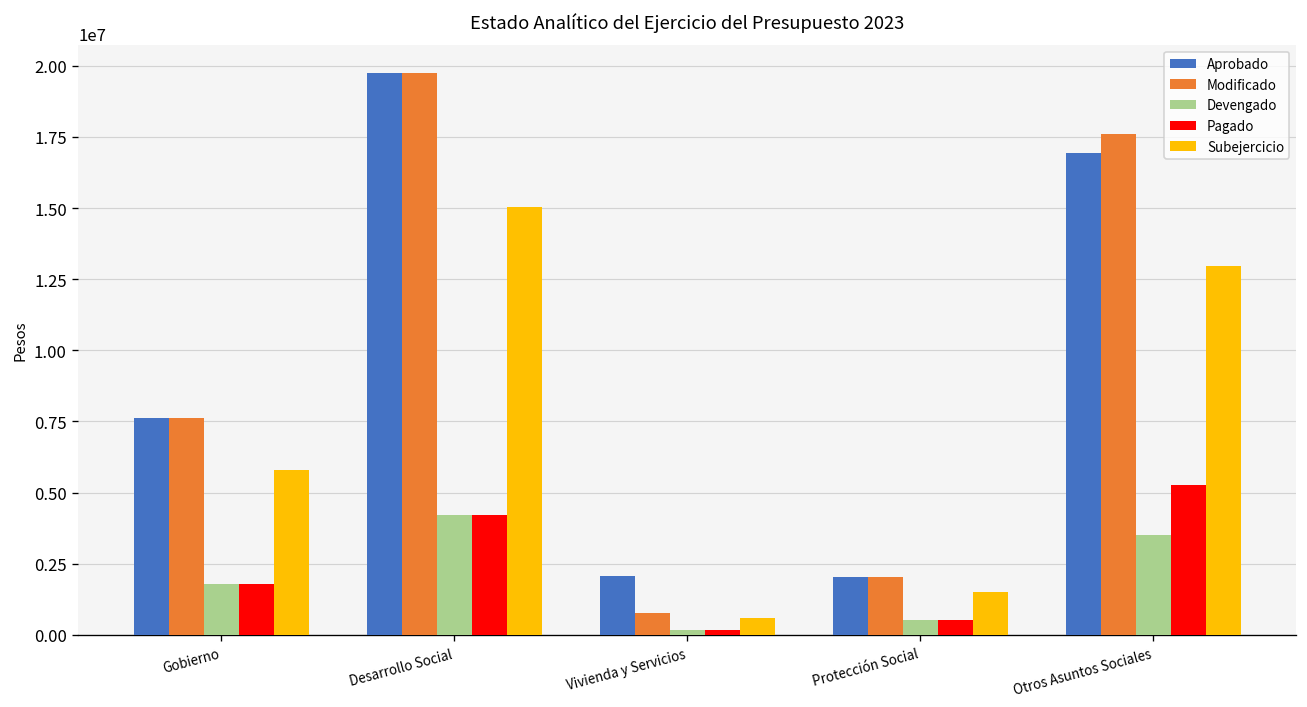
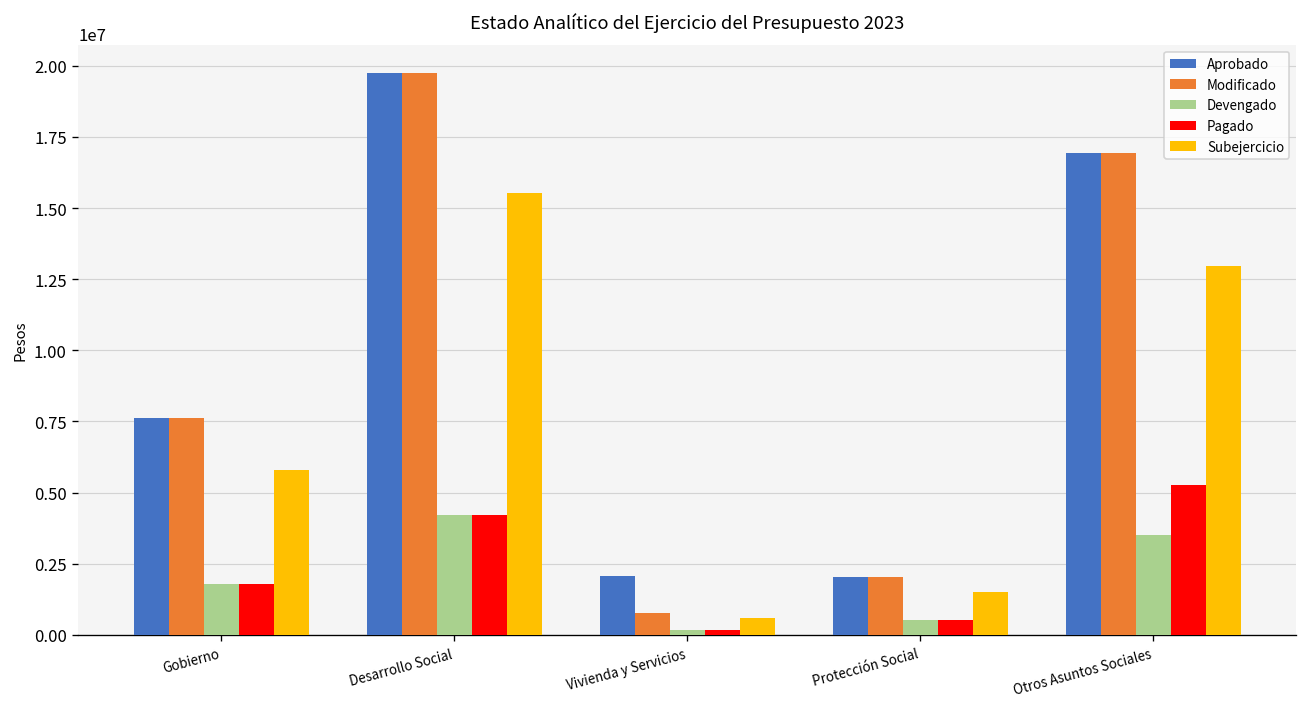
  {
    "Aprobado": {
      "Gobierno": 7600000,
      "Desarrollo Social": 19700000,
      "Vivienda y Servicios": 2100000,
      "Protección Social": 2000000,
      "Otros Asuntos Sociales": 16900000
    },
    "Modificado": {
      "Gobierno": 7600000,
      "Desarrollo Social": 19700000,
      "Vivienda y Servicios": 800000,
      "Protección Social": 2000000,
-     "Otros Asuntos Sociales": 17600000
+     "Otros Asuntos Sociales": 16900000
    },
    "Devengado": {
      "Gobierno": 1800000,
      "Desarrollo Social": 4200000,
      "Vivienda y Servicios": 200000,
      "Protección Social": 500000,
      "Otros Asuntos Sociales": 3500000
    },
    "Pagado": {
      "Gobierno": 1800000,
      "Desarrollo Social": 4200000,
      "Vivienda y Servicios": 200000,
      "Protección Social": 500000,
      "Otros Asuntos Sociales": 5300000
    },
    "Subejercicio": {
      "Gobierno": 5800000,
-     "Desarrollo Social": 15000000,
+     "Desarrollo Social": 15500000,
      "Vivienda y Servicios": 600000,
      "Protección Social": 1500000,
      "Otros Asuntos Sociales": 12900000
    }
  }
